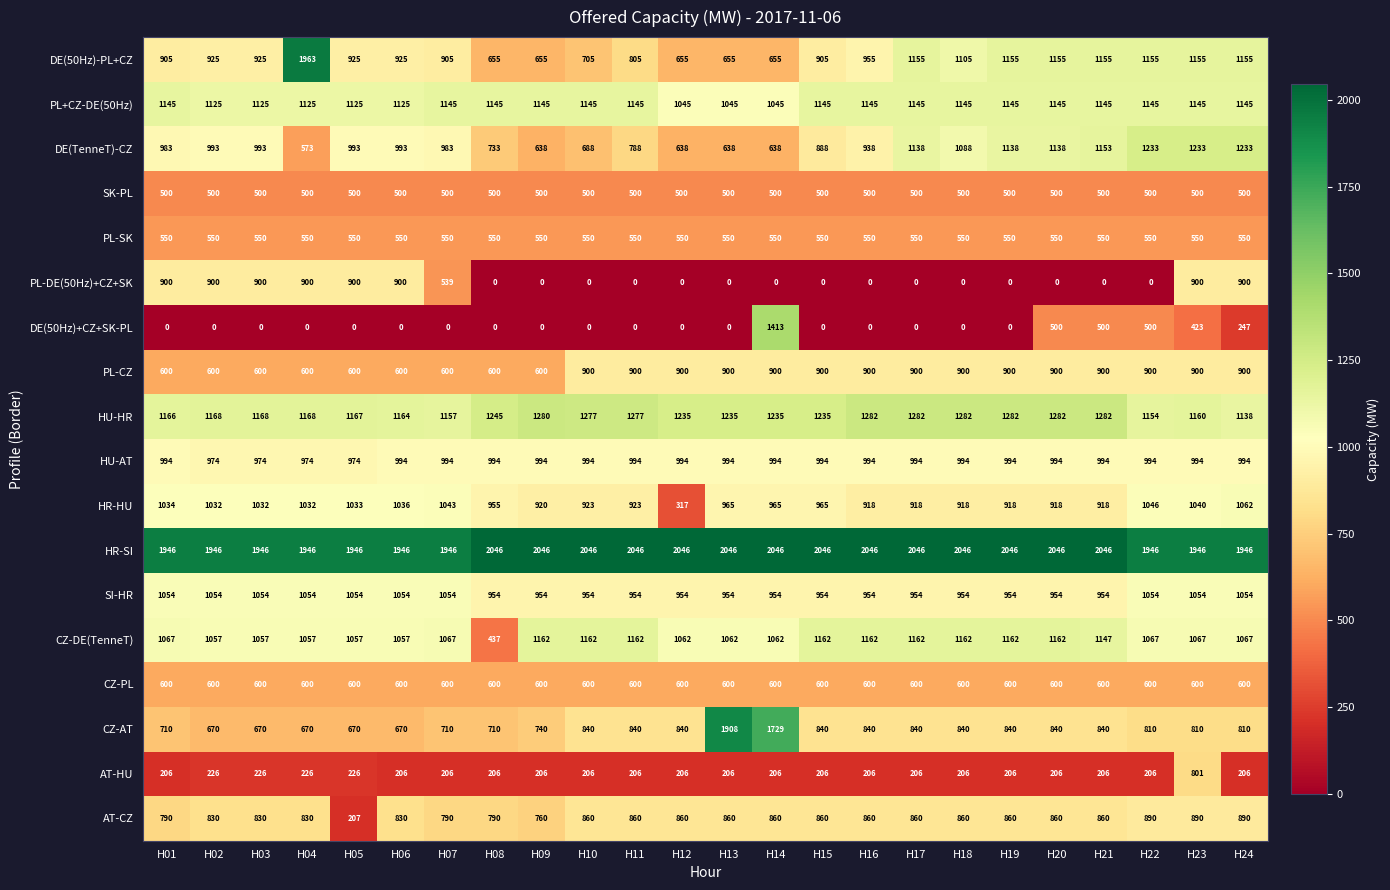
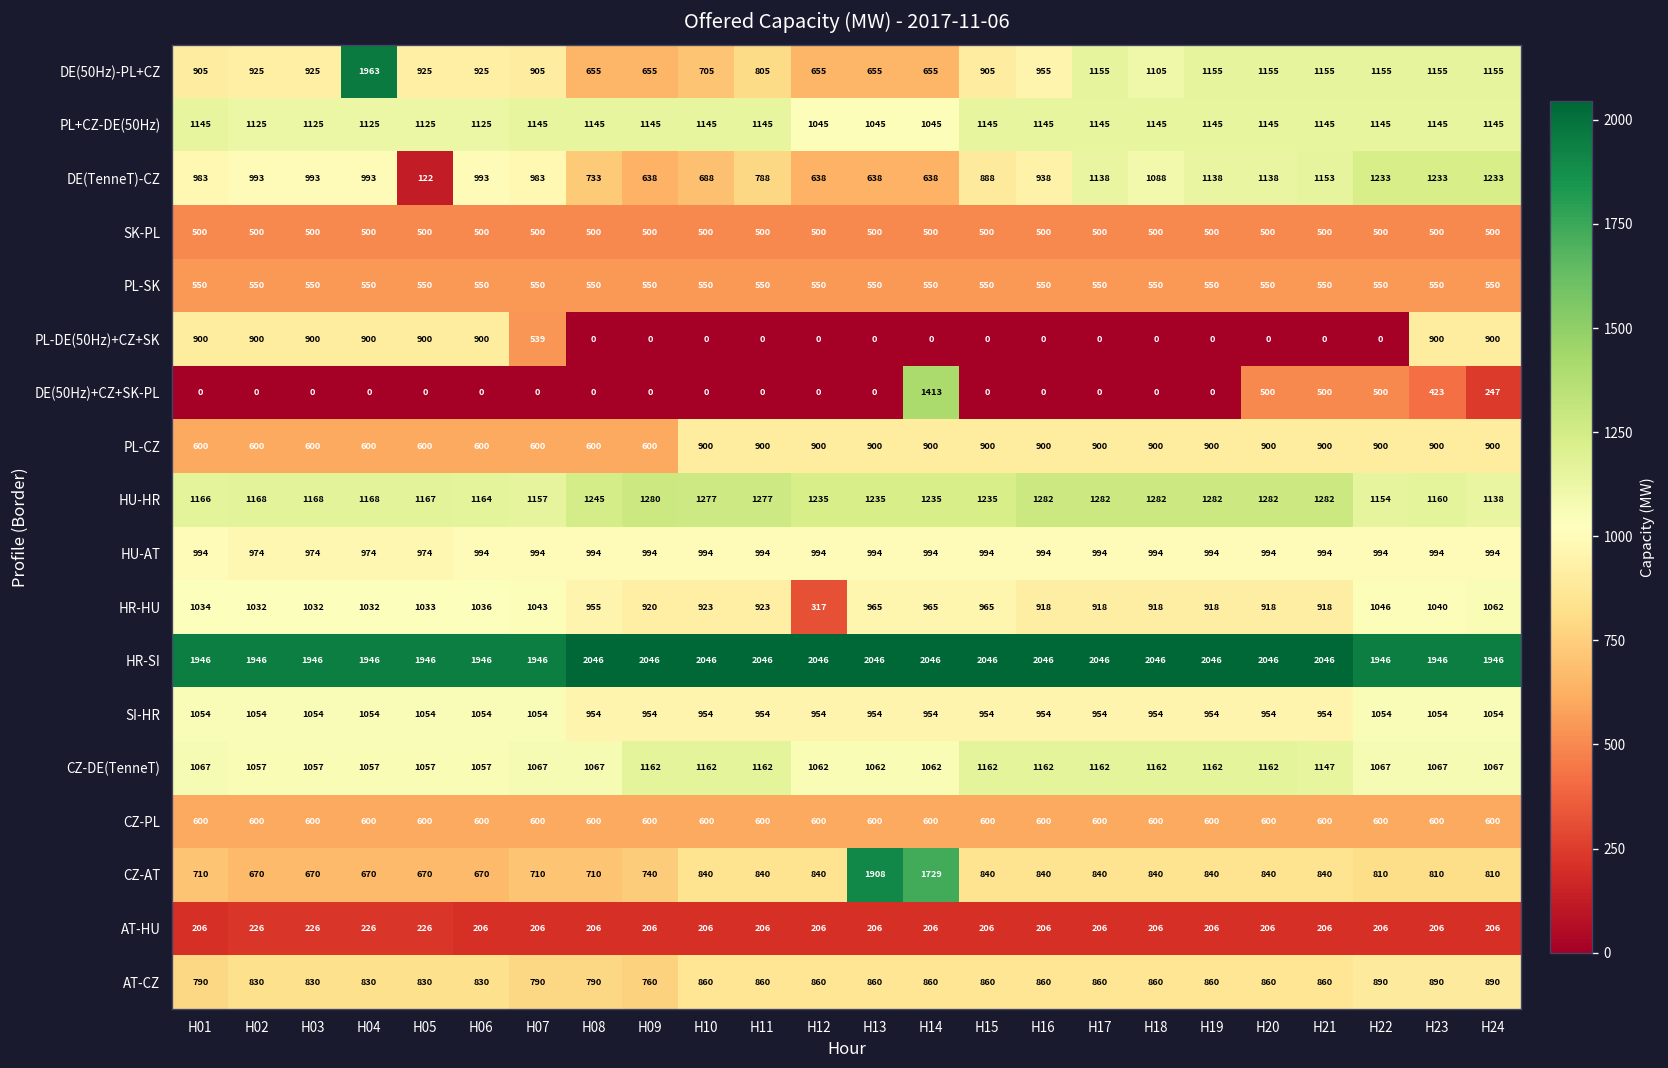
  {
    "DE(TenneT)-CZ": {
      "H01": 983,
      "H02": 993,
      "H03": 993,
-     "H04": 573,
-     "H05": 993,
+     "H04": 993,
+     "H05": 122,
      "H06": 993,
      "H07": 983,
      "H08": 733,
      "H09": 638,
      "H10": 688,
      "H11": 788,
      "H12": 638,
      "H13": 638,
      "H14": 638,
      "H15": 888,
      "H16": 938,
      "H17": 1138,
      "H18": 1088,
      "H19": 1138,
      "H20": 1138,
      "H21": 1153,
      "H22": 1233,
      "H23": 1233,
      "H24": 1233
    },
    "CZ-DE(TenneT)": {
      "H01": 1067,
      "H02": 1057,
      "H03": 1057,
      "H04": 1057,
      "H05": 1057,
      "H06": 1057,
      "H07": 1067,
-     "H08": 437,
+     "H08": 1067,
      "H09": 1162,
      "H10": 1162,
      "H11": 1162,
      "H12": 1062,
      "H13": 1062,
      "H14": 1062,
      "H15": 1162,
      "H16": 1162,
      "H17": 1162,
      "H18": 1162,
      "H19": 1162,
      "H20": 1162,
      "H21": 1147,
      "H22": 1067,
      "H23": 1067,
      "H24": 1067
    },
    "AT-HU": {
      "H01": 206,
      "H02": 226,
      "H03": 226,
      "H04": 226,
      "H05": 226,
      "H06": 206,
      "H07": 206,
      "H08": 206,
      "H09": 206,
      "H10": 206,
      "H11": 206,
      "H12": 206,
      "H13": 206,
      "H14": 206,
      "H15": 206,
      "H16": 206,
      "H17": 206,
      "H18": 206,
      "H19": 206,
      "H20": 206,
      "H21": 206,
      "H22": 206,
-     "H23": 801,
+     "H23": 206,
      "H24": 206
    },
    "AT-CZ": {
      "H01": 790,
      "H02": 830,
      "H03": 830,
      "H04": 830,
-     "H05": 207,
+     "H05": 830,
      "H06": 830,
      "H07": 790,
      "H08": 790,
      "H09": 760,
      "H10": 860,
      "H11": 860,
      "H12": 860,
      "H13": 860,
      "H14": 860,
      "H15": 860,
      "H16": 860,
      "H17": 860,
      "H18": 860,
      "H19": 860,
      "H20": 860,
      "H21": 860,
      "H22": 890,
      "H23": 890,
      "H24": 890
    }
  }
